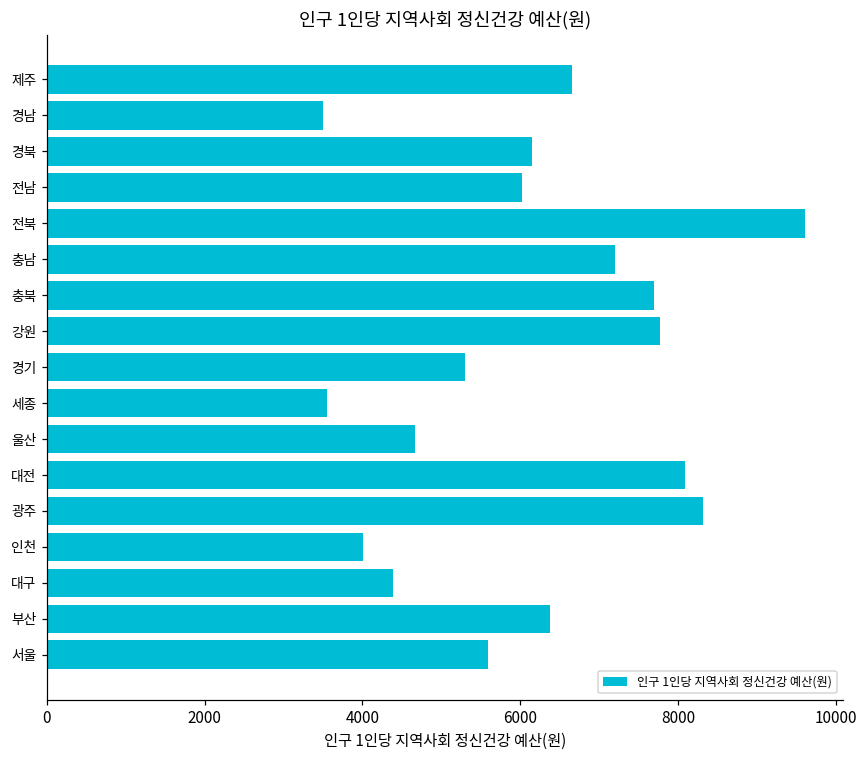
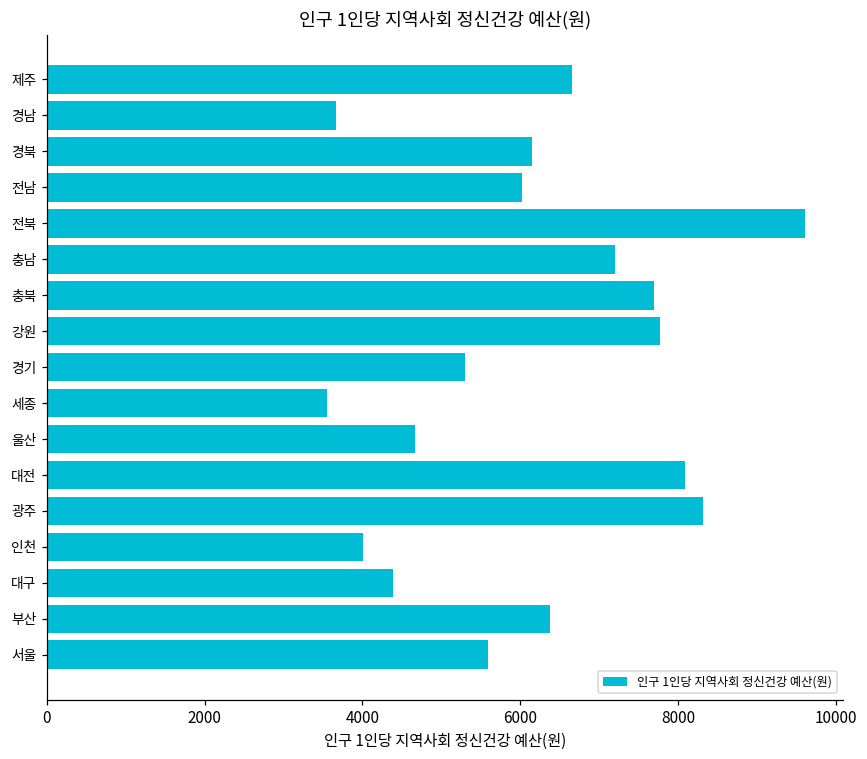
  {
    "제주": 6700,
-   "경남": 3500,
+   "경남": 3700,
    "경북": 6100,
    "전남": 6000,
    "전북": 9600,
    "충남": 7200,
    "충북": 7700,
    "강원": 7800,
    "경기": 5300,
    "세종": 3500,
    "울산": 4700,
    "대전": 8100,
    "광주": 8300,
    "인천": 4000,
    "대구": 4400,
    "부산": 6400,
    "서울": 5600
  }
